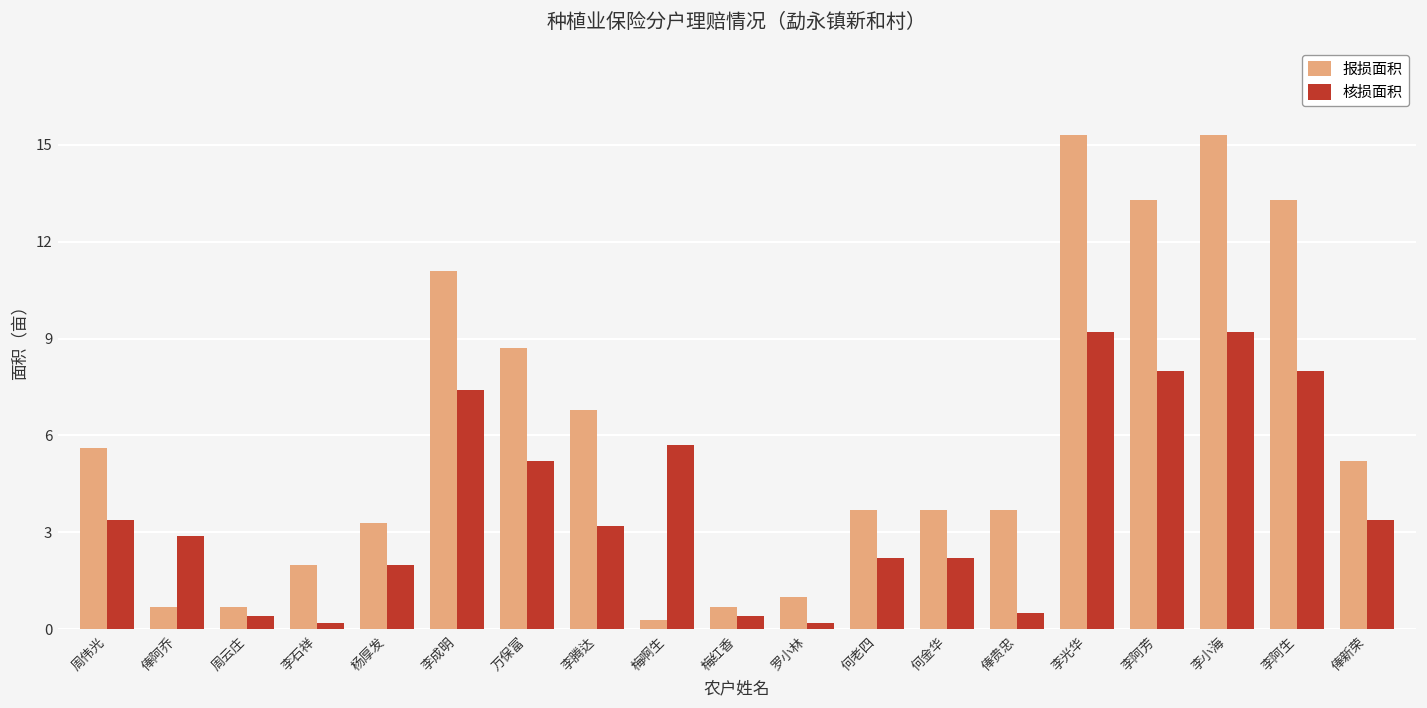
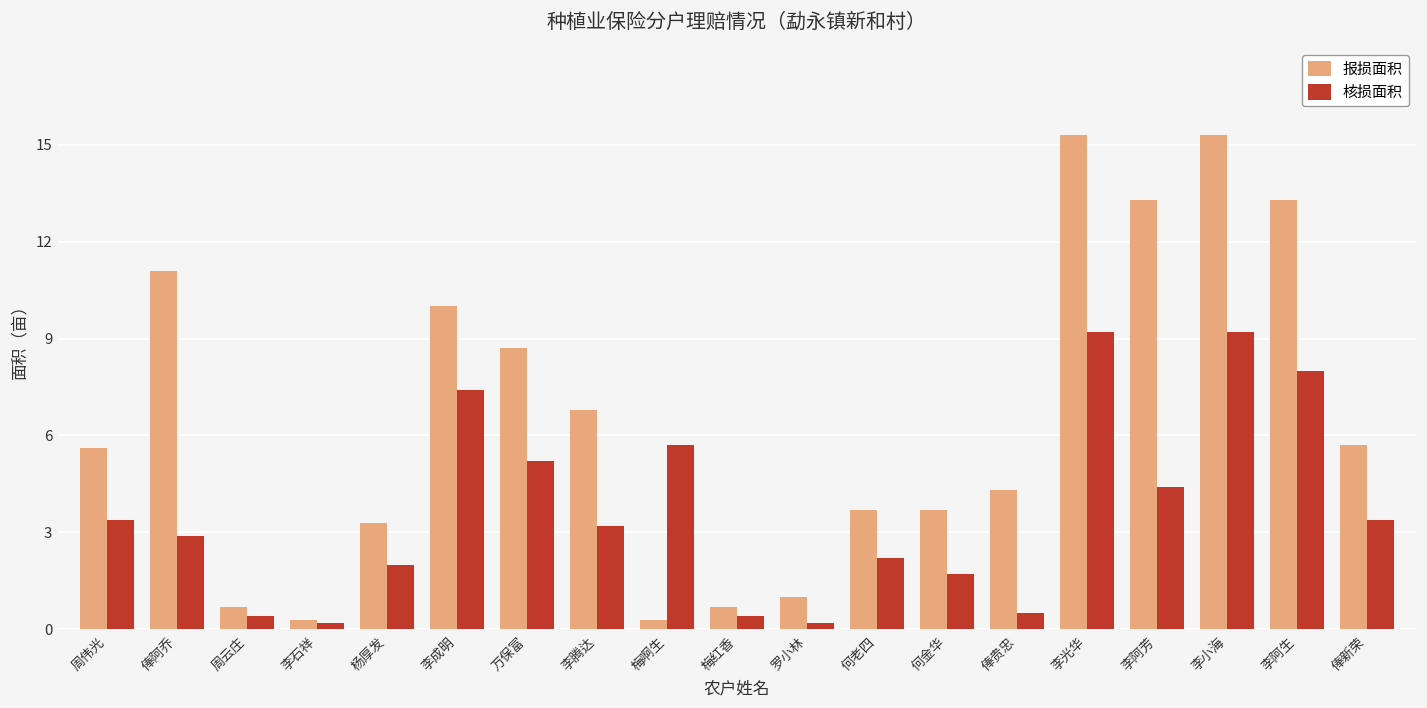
  {
    "报损面积": {
      "周伟光": 5.6,
-     "俸阿乔": 0.7,
+     "俸阿乔": 11.1,
      "周云庄": 0.7,
-     "李石祥": 2.0,
+     "李石祥": 0.3,
      "杨厚发": 3.3,
-     "李成明": 11.1,
+     "李成明": 10.0,
      "万保富": 8.7,
      "李腾达": 6.8,
      "梅啊生": 0.3,
      "梅红香": 0.7,
      "罗小林": 1.0,
      "何老四": 3.7,
      "何金华": 3.7,
-     "俸贵忠": 3.7,
+     "俸贵忠": 4.3,
      "李光华": 15.3,
      "李阿芳": 13.3,
      "李小海": 15.3,
      "李阿生": 13.3,
-     "俸新荣": 5.2
+     "俸新荣": 5.7
    },
    "核损面积": {
      "周伟光": 3.4,
      "俸阿乔": 2.9,
      "周云庄": 0.4,
      "李石祥": 0.2,
      "杨厚发": 2.0,
      "李成明": 7.4,
      "万保富": 5.2,
      "李腾达": 3.2,
      "梅啊生": 5.7,
      "梅红香": 0.4,
      "罗小林": 0.2,
      "何老四": 2.2,
-     "何金华": 2.2,
+     "何金华": 1.7,
      "俸贵忠": 0.5,
      "李光华": 9.2,
-     "李阿芳": 8.0,
+     "李阿芳": 4.4,
      "李小海": 9.2,
      "李阿生": 8.0,
      "俸新荣": 3.4
    }
  }
